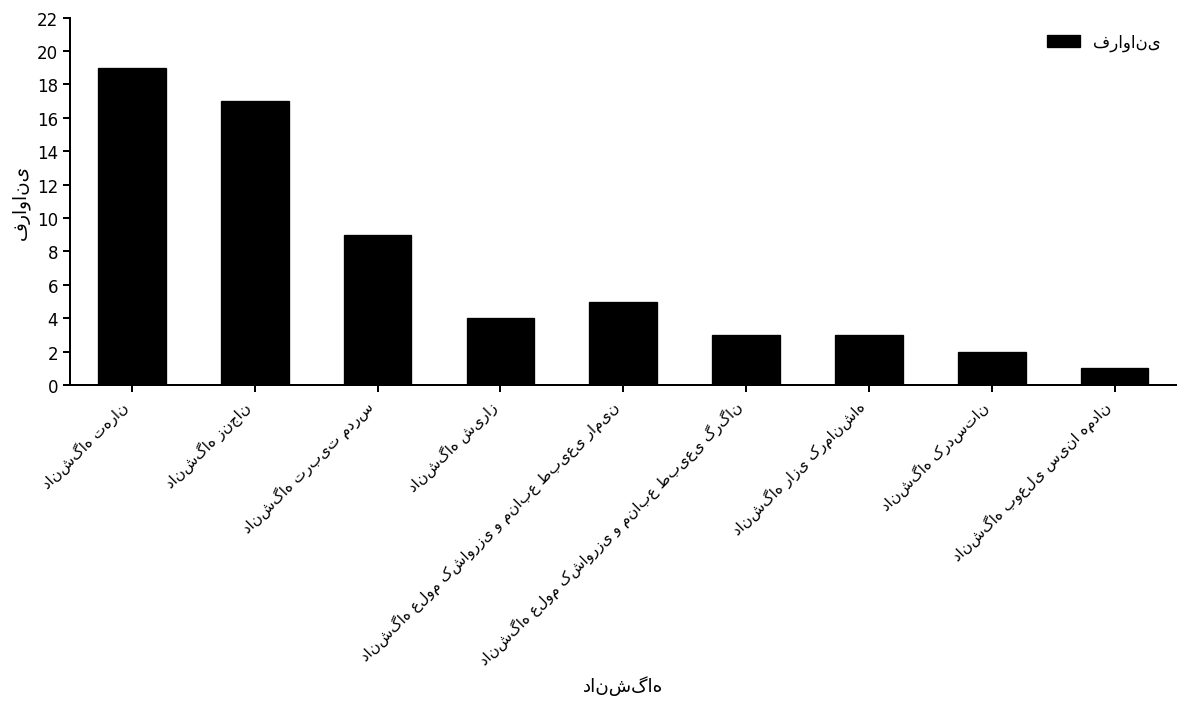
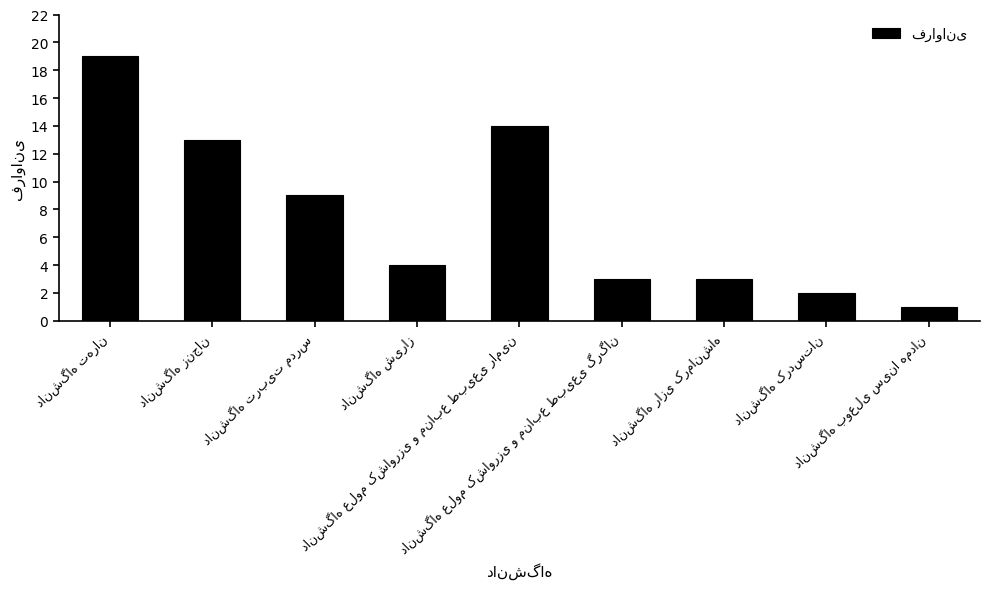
  {
    "دانشگاه تهران": 19,
-   "دانشگاه زنجان": 17,
+   "دانشگاه زنجان": 13,
    "دانشگاه تربیت مدرس": 9,
    "دانشگاه شیراز": 4,
-   "دانشگاه علوم کشاورزی و منابع طبیعی رامین": 5,
+   "دانشگاه علوم کشاورزی و منابع طبیعی رامین": 14,
    "دانشگاه علوم کشاورزی و منابع طبیعی گرگان": 3,
    "دانشگاه رازی کرمانشاه": 3,
    "دانشگاه کردستان": 2,
    "دانشگاه بوعلی سینا همدان": 1
  }
